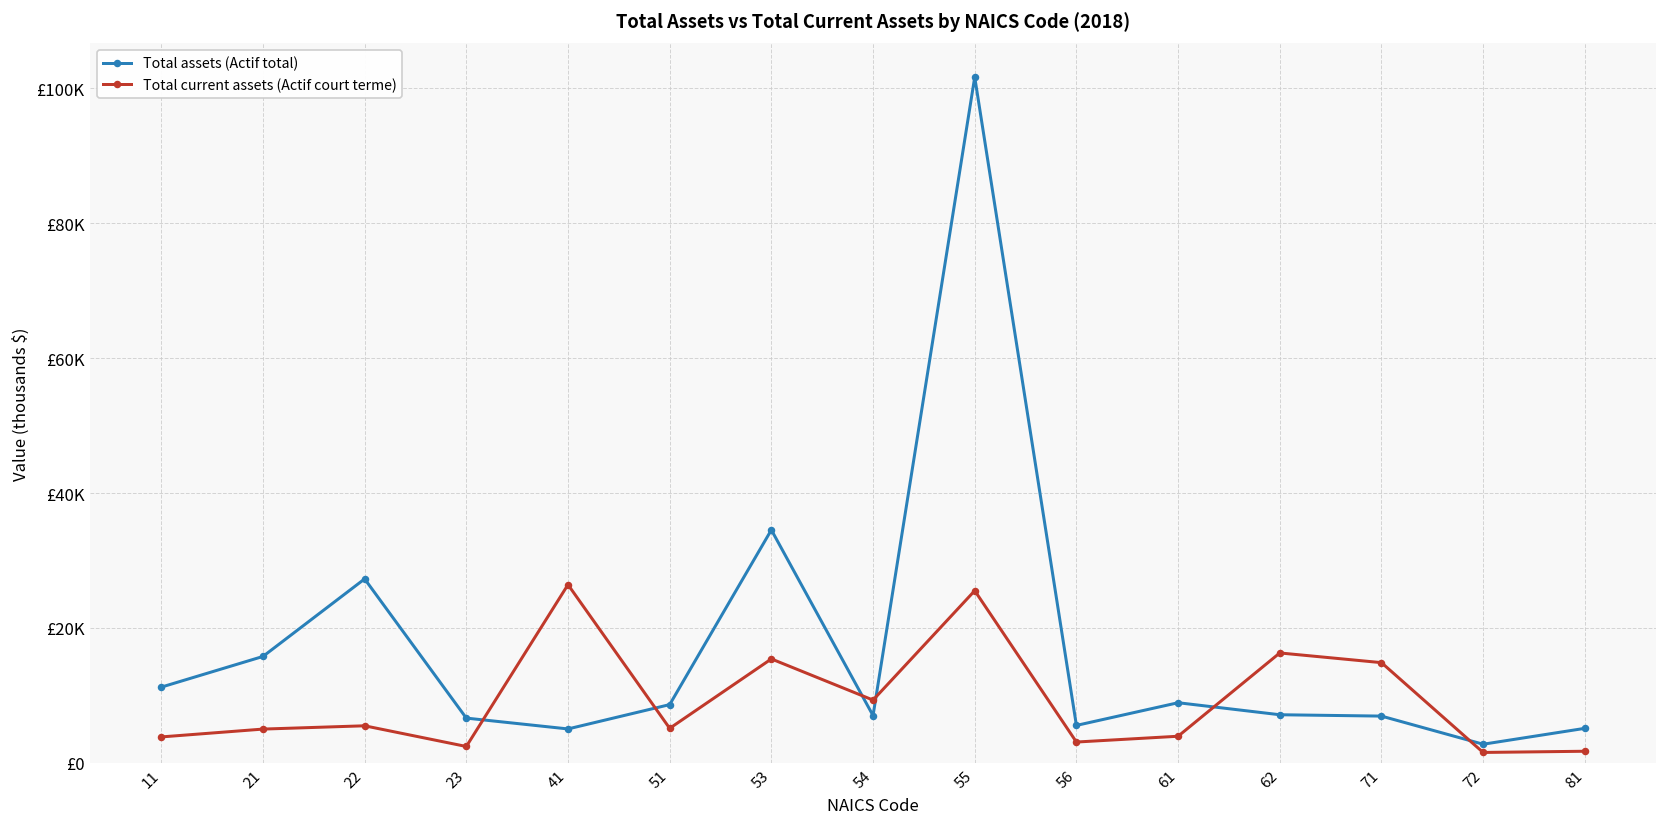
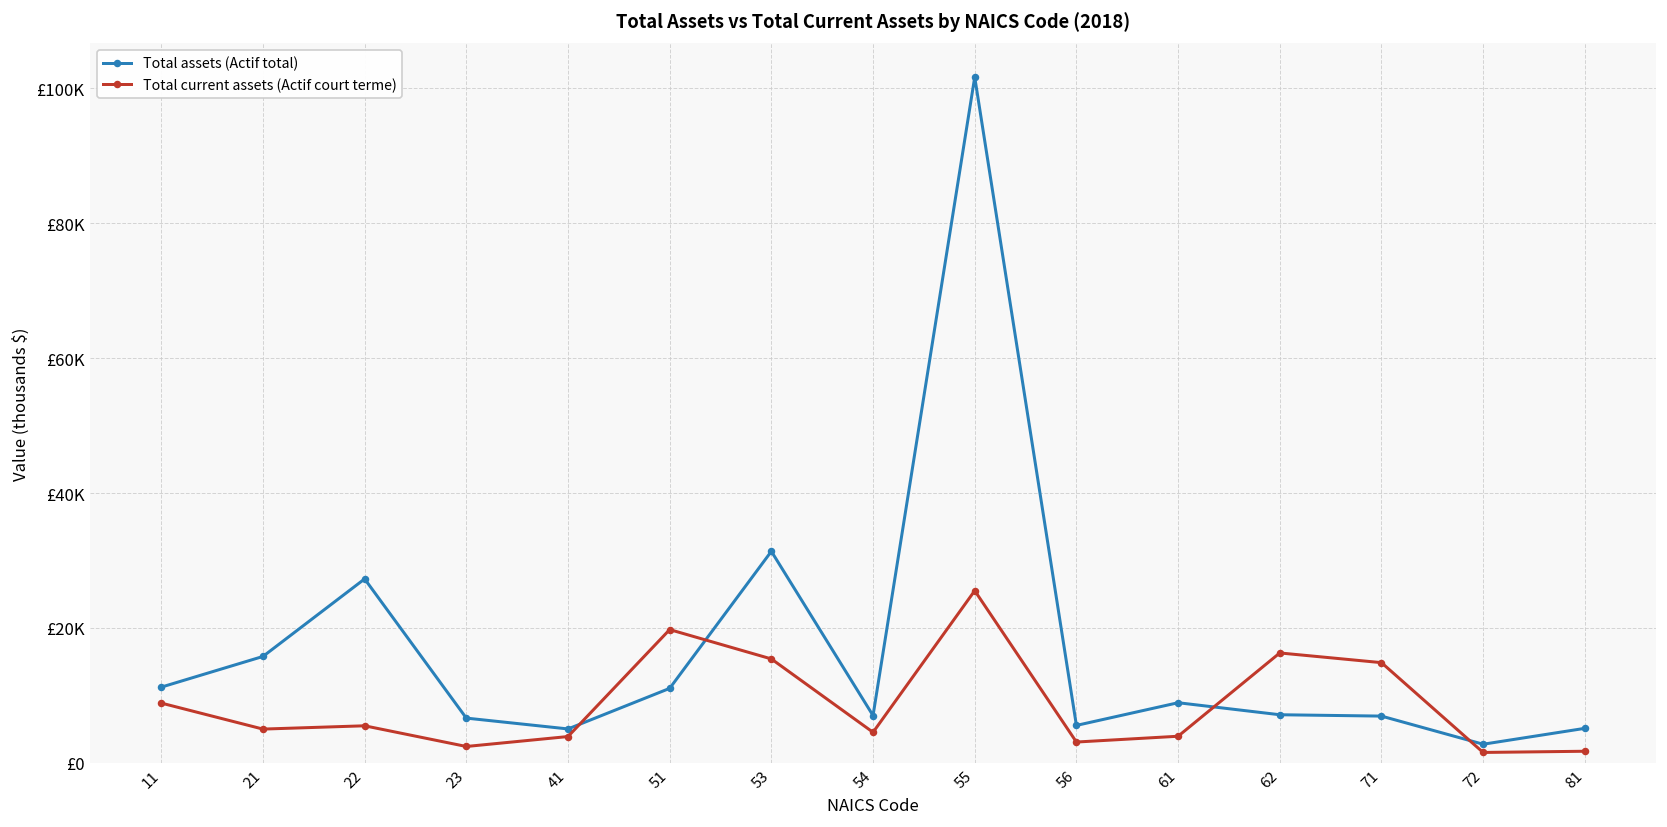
  {
    "Total assets (Actif total)": {
      "11": "£11000",
      "21": "£16000",
      "22": "£27000",
      "23": "£7000",
      "41": "£5000",
-     "51": "£9000",
-     "53": "£35000",
+     "51": "£11000",
+     "53": "£31000",
      "54": "£7000",
      "55": "£102000",
      "56": "£6000",
      "61": "£9000",
      "62": "£7000",
      "71": "£7000",
      "72": "£3000",
      "81": "£5000"
    },
    "Total current assets (Actif court terme)": {
-     "11": "£4000",
+     "11": "£9000",
      "21": "£5000",
      "22": "£5000",
      "23": "£2000",
-     "41": "£26000",
-     "51": "£5000",
+     "41": "£4000",
+     "51": "£20000",
      "53": "£15000",
-     "54": "£9000",
+     "54": "£5000",
      "55": "£26000",
      "56": "£3000",
      "61": "£4000",
      "62": "£16000",
      "71": "£15000",
      "72": "£2000",
      "81": "£2000"
    }
  }
